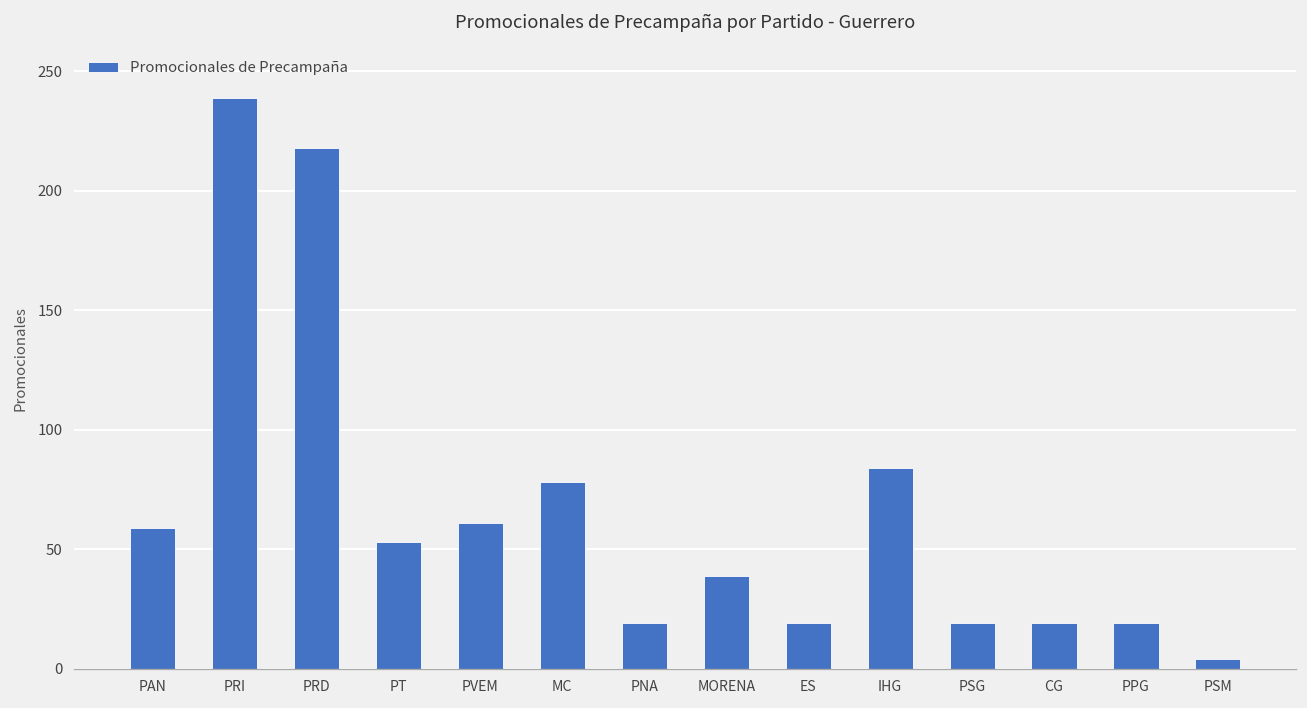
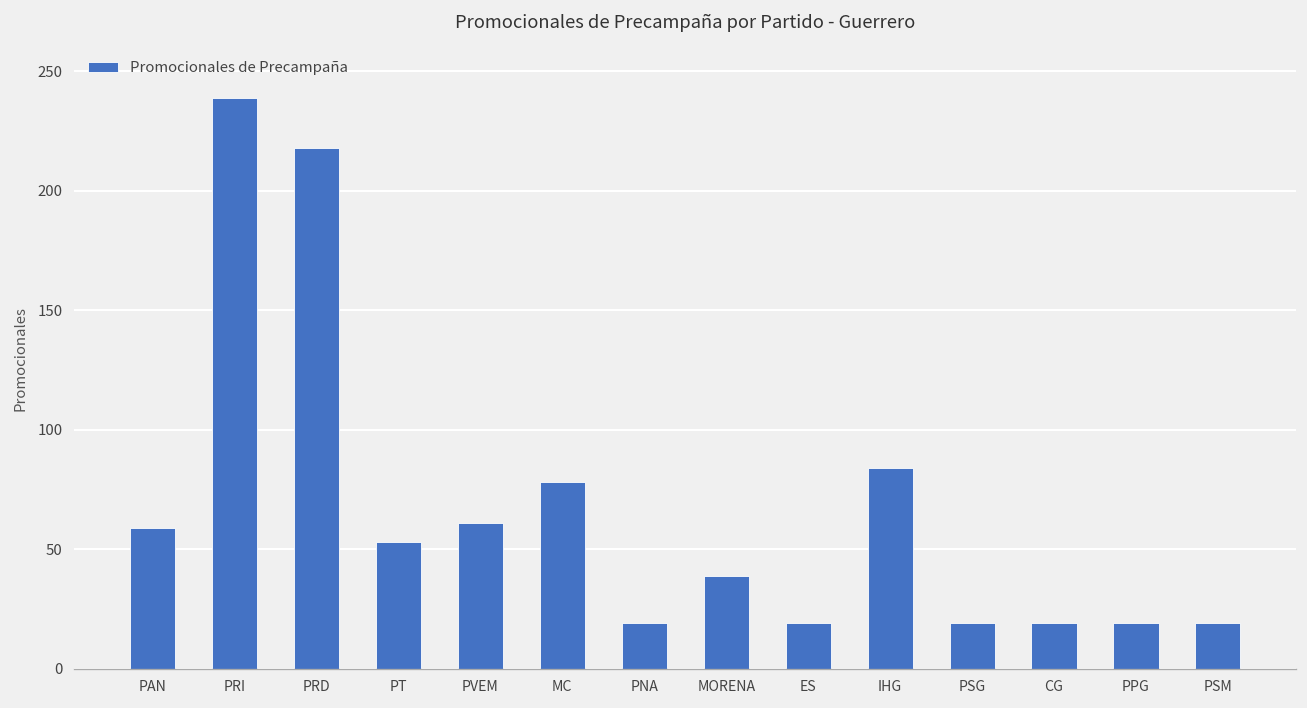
  {
    "PAN": 59,
    "PRI": 239,
    "PRD": 218,
    "PT": 53,
    "PVEM": 61,
    "MC": 78,
    "PNA": 19,
    "MORENA": 39,
    "ES": 19,
    "IHG": 84,
    "PSG": 19,
    "CG": 19,
    "PPG": 19,
-   "PSM": 4
+   "PSM": 19
  }
